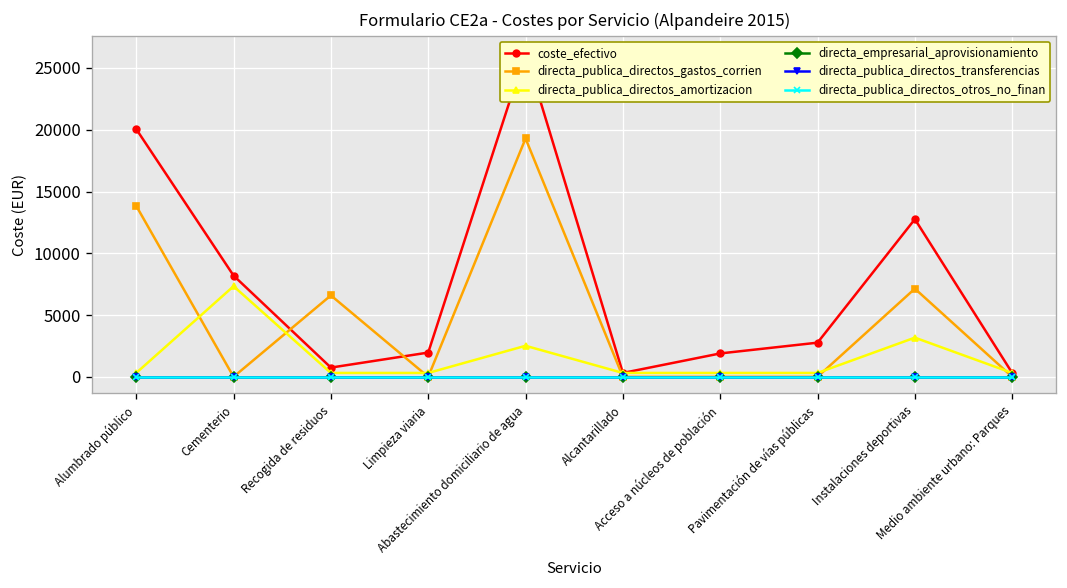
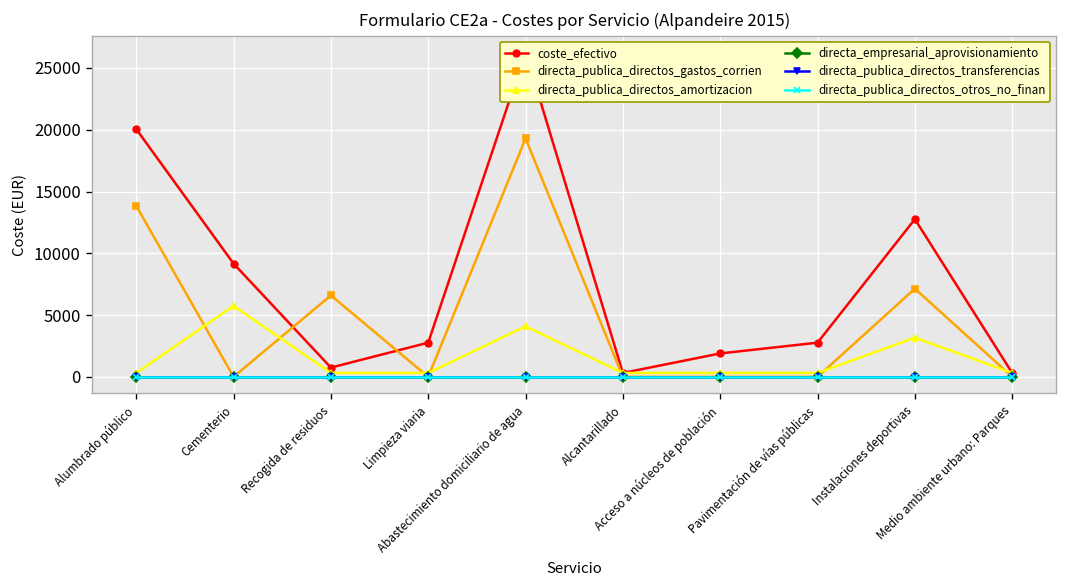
  {
    "coste_efectivo": {
      "Alumbrado público": 20100,
-     "Cementerio": 8200,
+     "Cementerio": 9200,
      "Recogida de residuos": 700,
-     "Limpieza viaria": 2000,
+     "Limpieza viaria": 2800,
      "Acceso a núcleos de población": 1900,
      "Pavimentación de vías públicas": 2800,
      "Instalaciones deportivas": 12800
    },
    "directa_publica_directos_gastos_corrien": {
      "Alumbrado público": 13800,
      "Recogida de residuos": 6600,
      "Abastecimiento domiciliario de agua": 19300,
      "Instalaciones deportivas": 7100
    },
    "directa_publica_directos_amortizacion": {
      "Alumbrado público": 300,
-     "Cementerio": 7300,
+     "Cementerio": 5700,
      "Recogida de residuos": 300,
      "Limpieza viaria": 300,
-     "Abastecimiento domiciliario de agua": 2500,
+     "Abastecimiento domiciliario de agua": 4100,
      "Acceso a núcleos de población": 300,
      "Pavimentación de vías públicas": 300,
      "Instalaciones deportivas": 3200
    },
    "directa_publica_directos_otros_no_finan": {
      "Alumbrado público": 0,
      "Recogida de residuos": 0,
      "Abastecimiento domiciliario de agua": 0,
      "Instalaciones deportivas": 0
    }
  }
